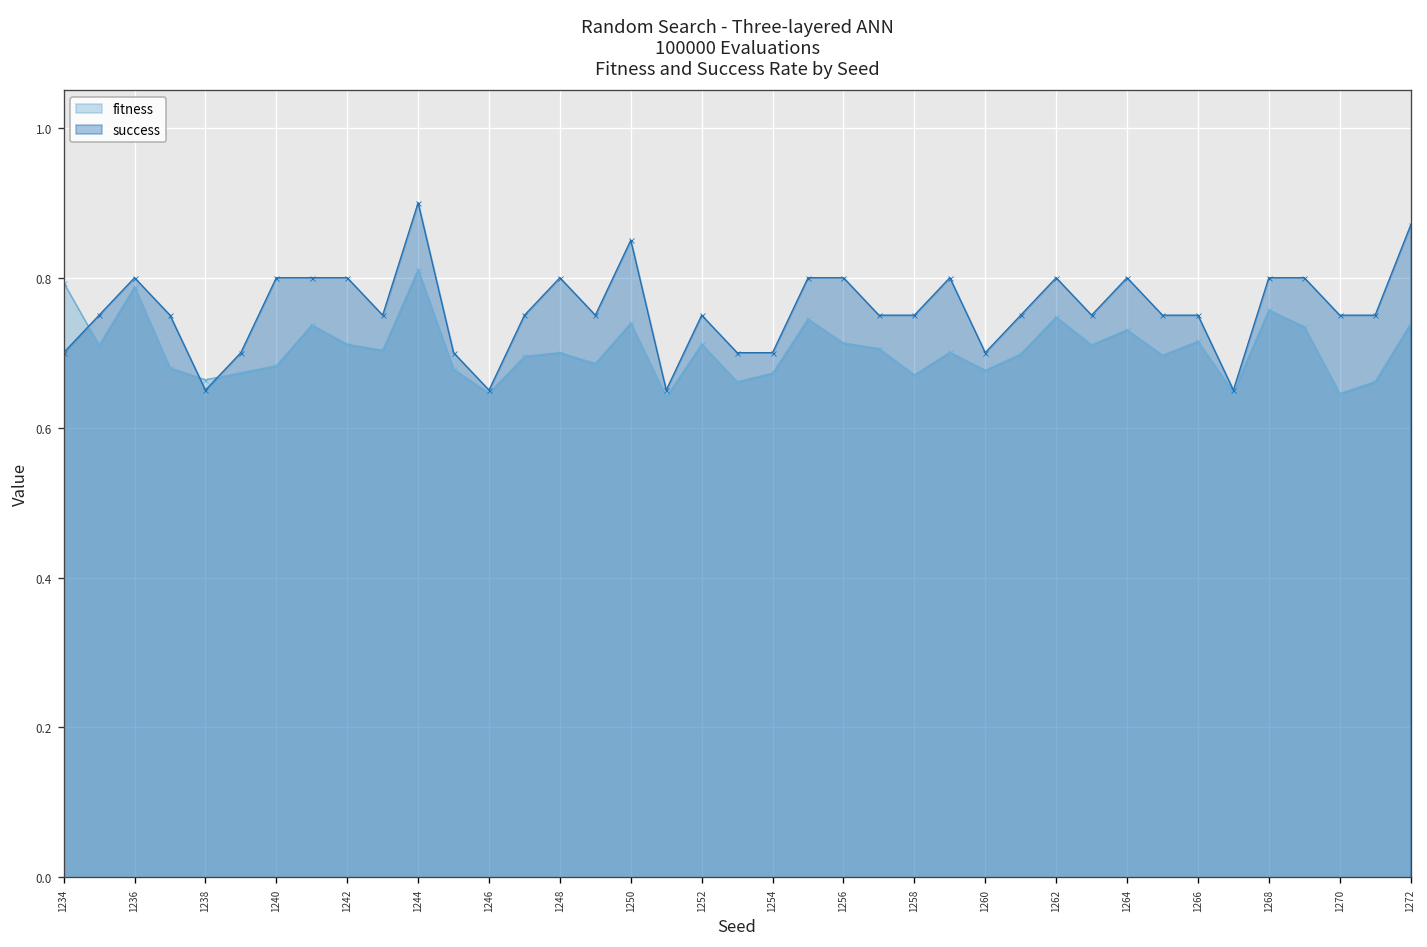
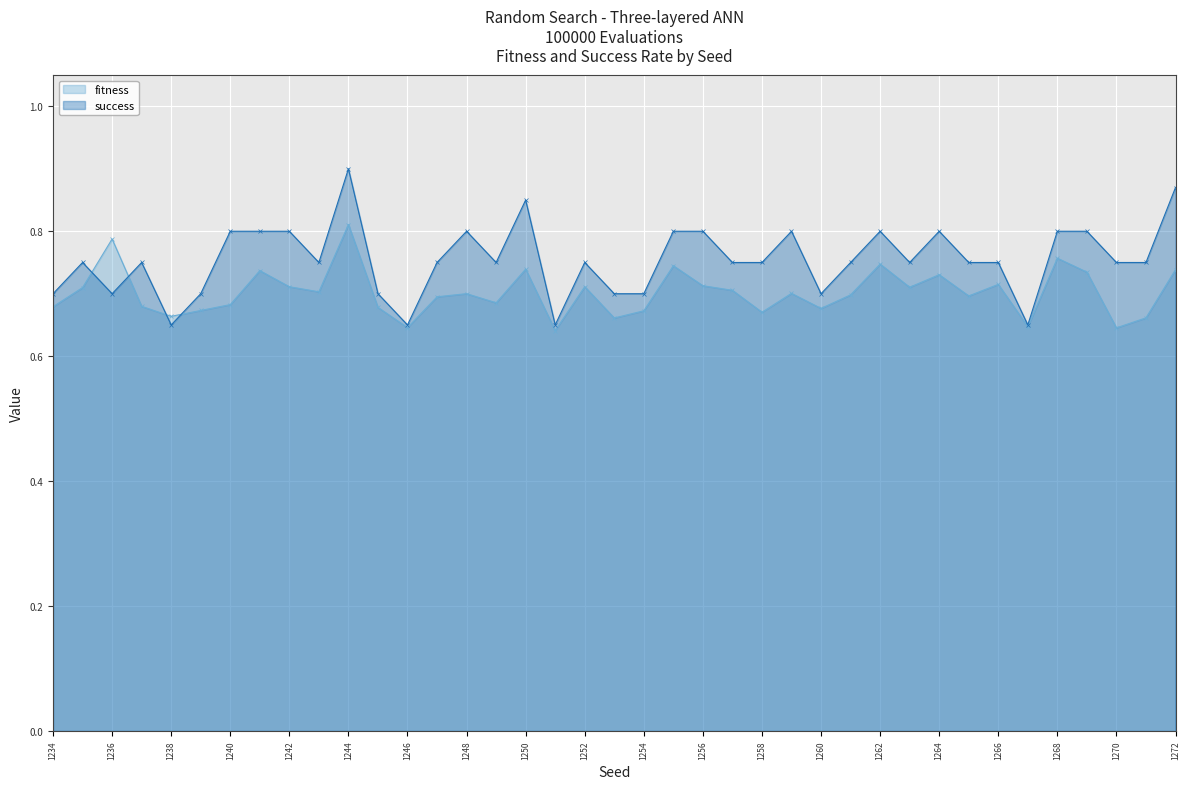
  {
    "fitness": {
-     "1234": 0.79,
+     "1234": 0.68,
      "1236": 0.79,
      "1238": 0.66,
      "1240": 0.68,
      "1242": 0.71,
      "1244": 0.81,
      "1246": 0.65,
      "1248": 0.70,
      "1250": 0.74,
      "1252": 0.71,
      "1254": 0.67,
      "1256": 0.71,
      "1258": 0.67,
      "1260": 0.68,
      "1262": 0.75,
      "1264": 0.73,
      "1266": 0.72,
      "1268": 0.76,
      "1270": 0.65,
      "1272": 0.74
    },
    "success": {
      "1234": 0.7,
-     "1236": 0.8,
+     "1236": 0.7,
      "1238": 0.65,
      "1240": 0.8,
      "1242": 0.8,
      "1244": 0.9,
      "1246": 0.65,
      "1248": 0.8,
      "1250": 0.85,
      "1252": 0.75,
      "1254": 0.7,
      "1256": 0.8,
      "1258": 0.75,
      "1260": 0.7,
      "1262": 0.8,
      "1264": 0.8,
      "1266": 0.75,
      "1268": 0.8,
      "1270": 0.75,
      "1272": 0.87
    }
  }
